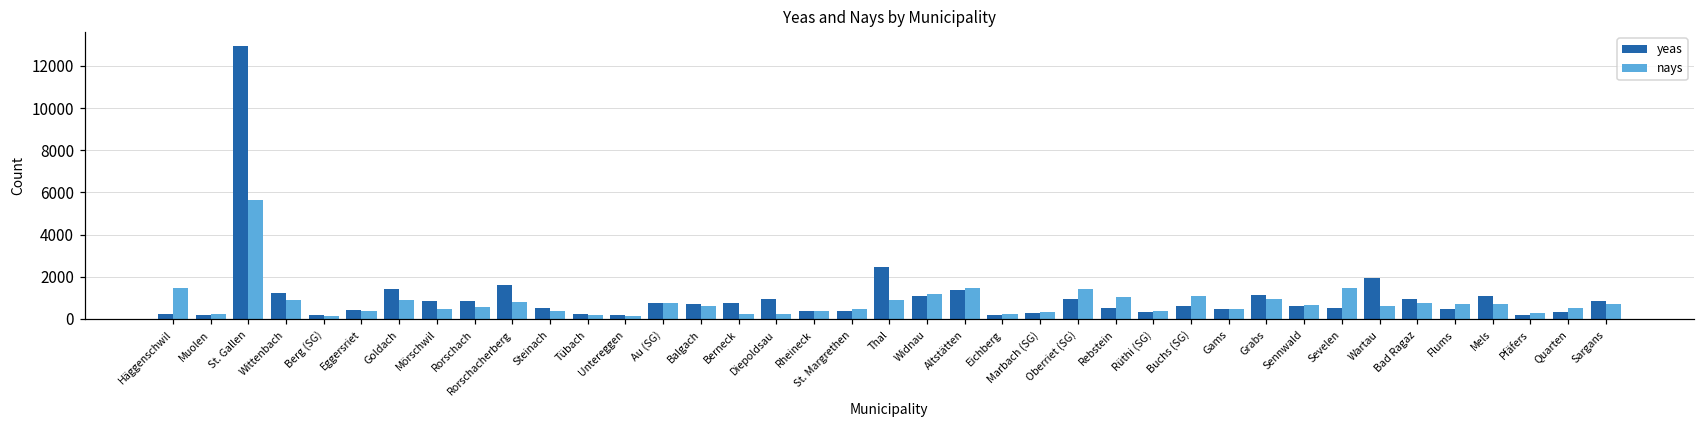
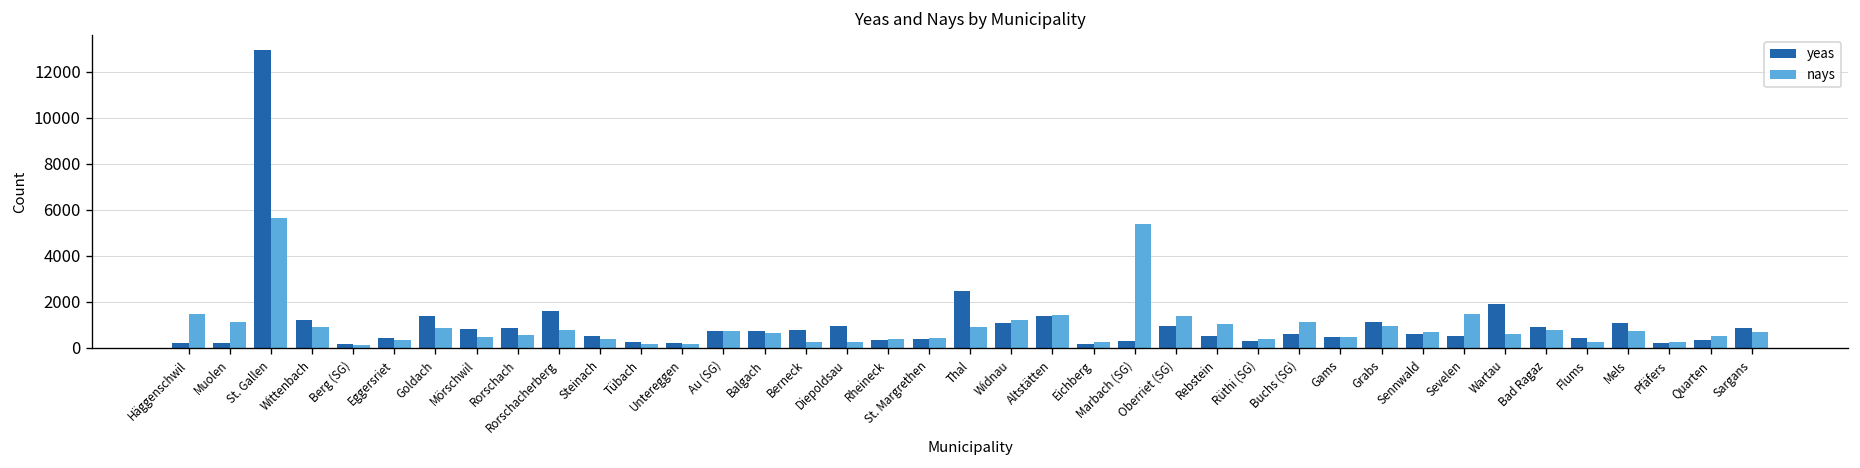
  {
    "yeas": {
      "Häggenschwil": 200,
      "Muolen": 200,
      "St. Gallen": 12900,
      "Wittenbach": 1200,
      "Berg (SG)": 200,
      "Eggersriet": 400,
      "Goldach": 1400,
      "Mörschwil": 800,
      "Rorschach": 900,
      "Rorschacherberg": 1600,
      "Steinach": 500,
      "Tübach": 200,
      "Untereggen": 200,
      "Au (SG)": 700,
      "Balgach": 700,
      "Berneck": 800,
      "Diepoldsau": 1000,
      "Rheineck": 400,
      "St. Margrethen": 400,
      "Thal": 2500,
      "Widnau": 1100,
      "Altstätten": 1400,
      "Eichberg": 200,
      "Marbach (SG)": 300,
      "Oberriet (SG)": 1000,
      "Rebstein": 500,
      "Rüthi (SG)": 300,
      "Buchs (SG)": 600,
      "Gams": 500,
      "Grabs": 1100,
      "Sennwald": 600,
      "Sevelen": 500,
      "Wartau": 1900,
      "Bad Ragaz": 900,
      "Flums": 400,
      "Mels": 1100,
      "Pfäfers": 200,
      "Quarten": 300,
      "Sargans": 900
    },
    "nays": {
      "Häggenschwil": 1500,
-     "Muolen": 200,
+     "Muolen": 1100,
      "St. Gallen": 5600,
      "Wittenbach": 900,
      "Eggersriet": 400,
      "Goldach": 900,
      "Mörschwil": 500,
      "Rorschach": 500,
      "Rorschacherberg": 800,
      "Steinach": 400,
      "Tübach": 200,
      "Untereggen": 200,
      "Au (SG)": 700,
      "Balgach": 600,
      "Berneck": 200,
      "Diepoldsau": 300,
      "Rheineck": 400,
      "St. Margrethen": 400,
      "Thal": 900,
      "Widnau": 1200,
      "Altstätten": 1400,
      "Eichberg": 300,
-     "Marbach (SG)": 300,
+     "Marbach (SG)": 5400,
      "Oberriet (SG)": 1400,
      "Rebstein": 1000,
      "Rüthi (SG)": 400,
      "Buchs (SG)": 1100,
      "Gams": 500,
      "Grabs": 900,
      "Sennwald": 700,
      "Sevelen": 1500,
      "Wartau": 600,
      "Bad Ragaz": 800,
-     "Flums": 700,
+     "Flums": 200,
      "Mels": 700,
      "Pfäfers": 300,
      "Quarten": 500,
      "Sargans": 700
    }
  }
